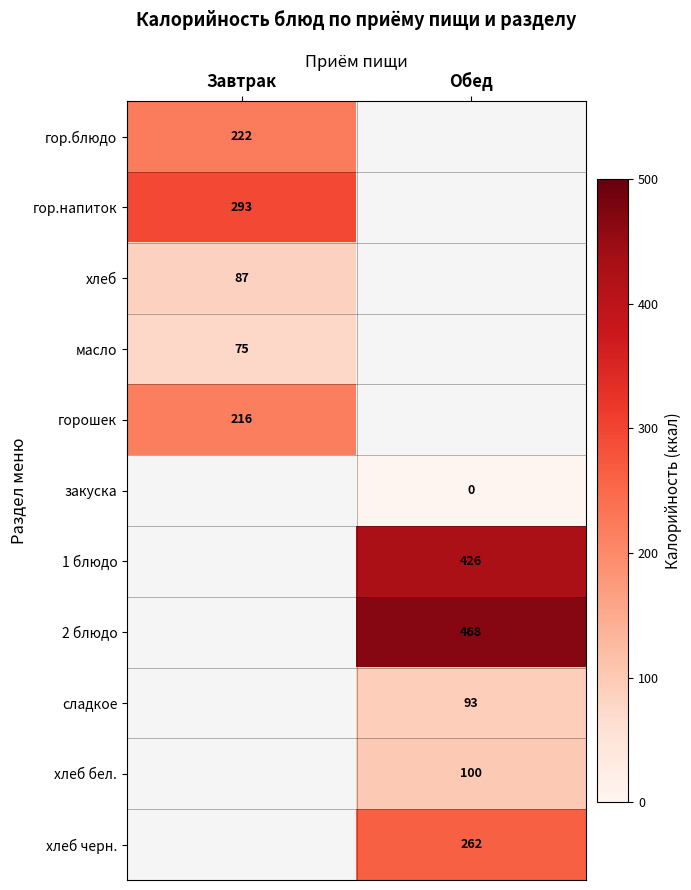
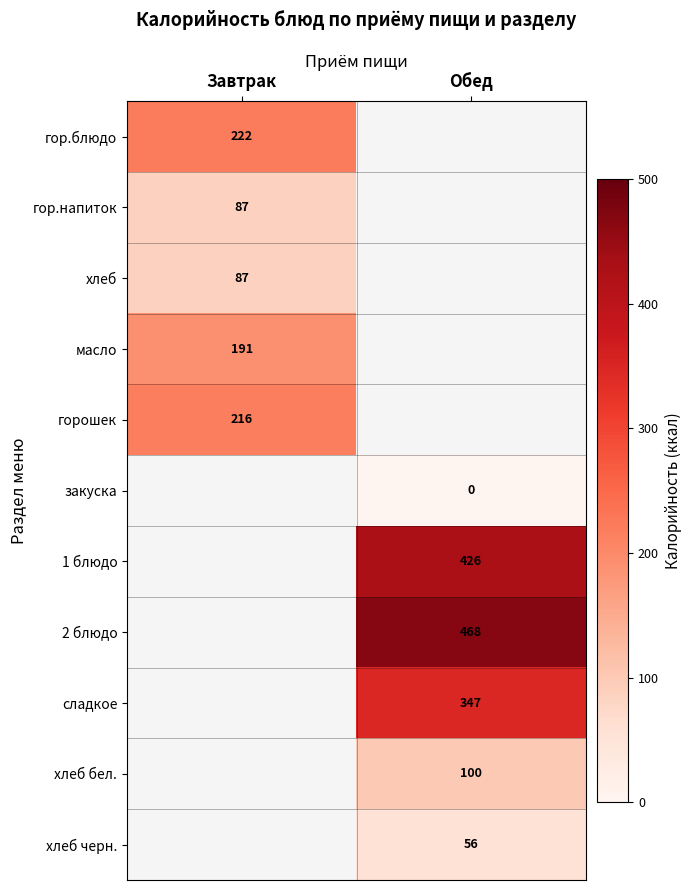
  {
    "гор.блюдо": {
      "Завтрак": 222
    },
    "гор.напиток": {
-     "Завтрак": 293
+     "Завтрак": 87
    },
    "хлеб": {
      "Завтрак": 87
    },
    "масло": {
-     "Завтрак": 75
+     "Завтрак": 191
    },
    "горошек": {
      "Завтрак": 216
    },
    "закуска": {
      "Обед": 0
    },
    "1 блюдо": {
      "Обед": 426
    },
    "2 блюдо": {
      "Обед": 468
    },
    "сладкое": {
-     "Обед": 93
+     "Обед": 347
    },
    "хлеб бел.": {
      "Обед": 100
    },
    "хлеб черн.": {
-     "Обед": 262
+     "Обед": 56
    }
  }
